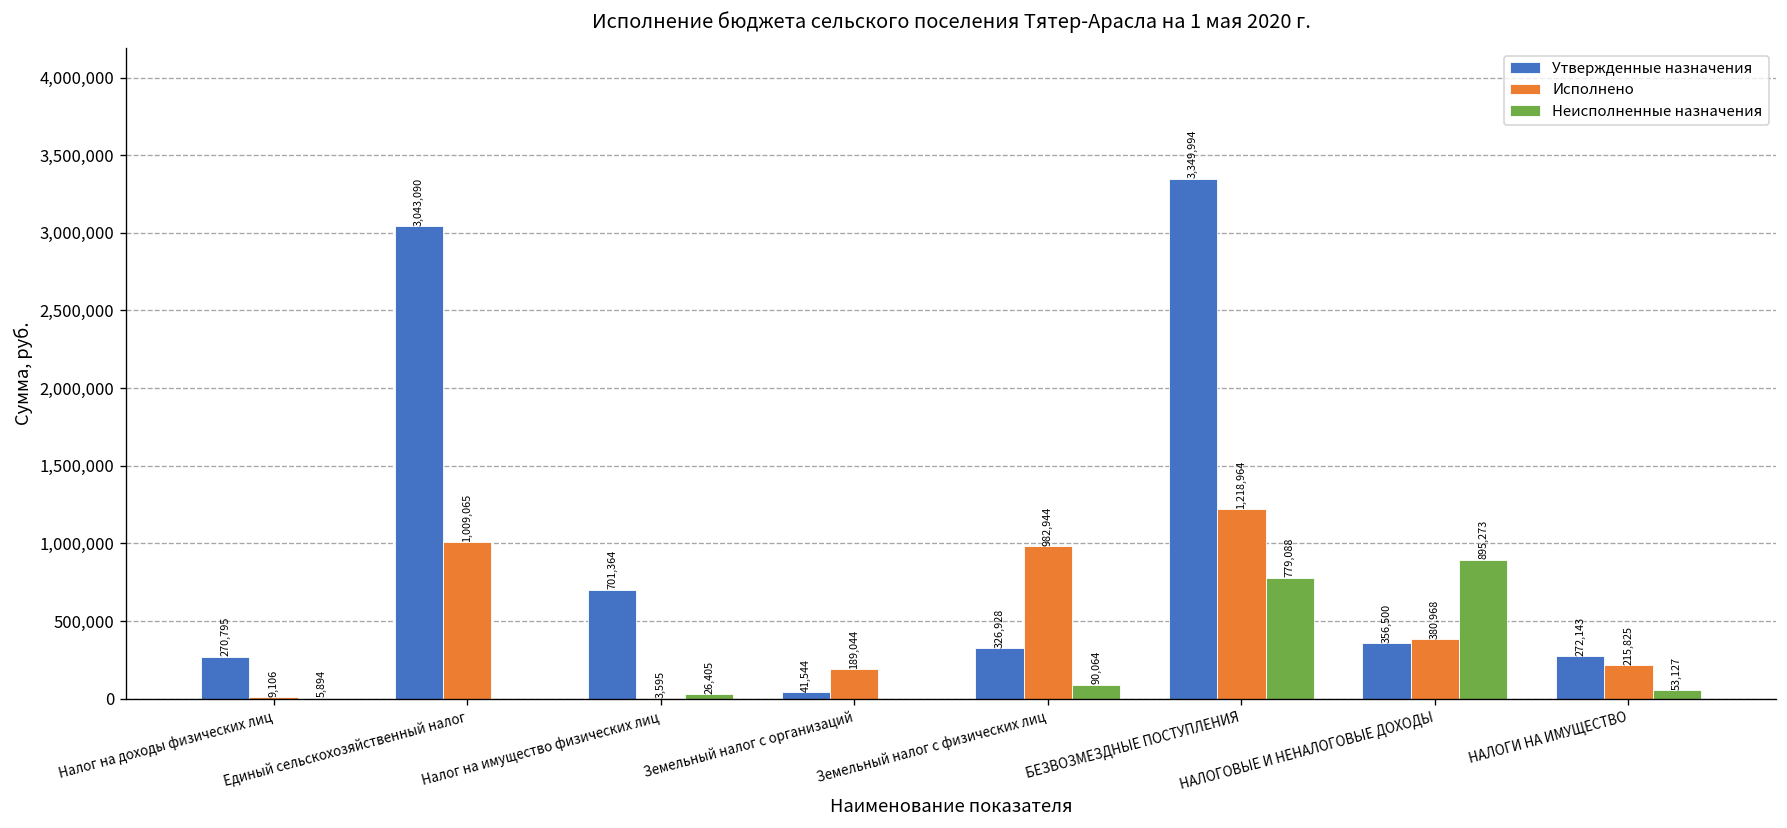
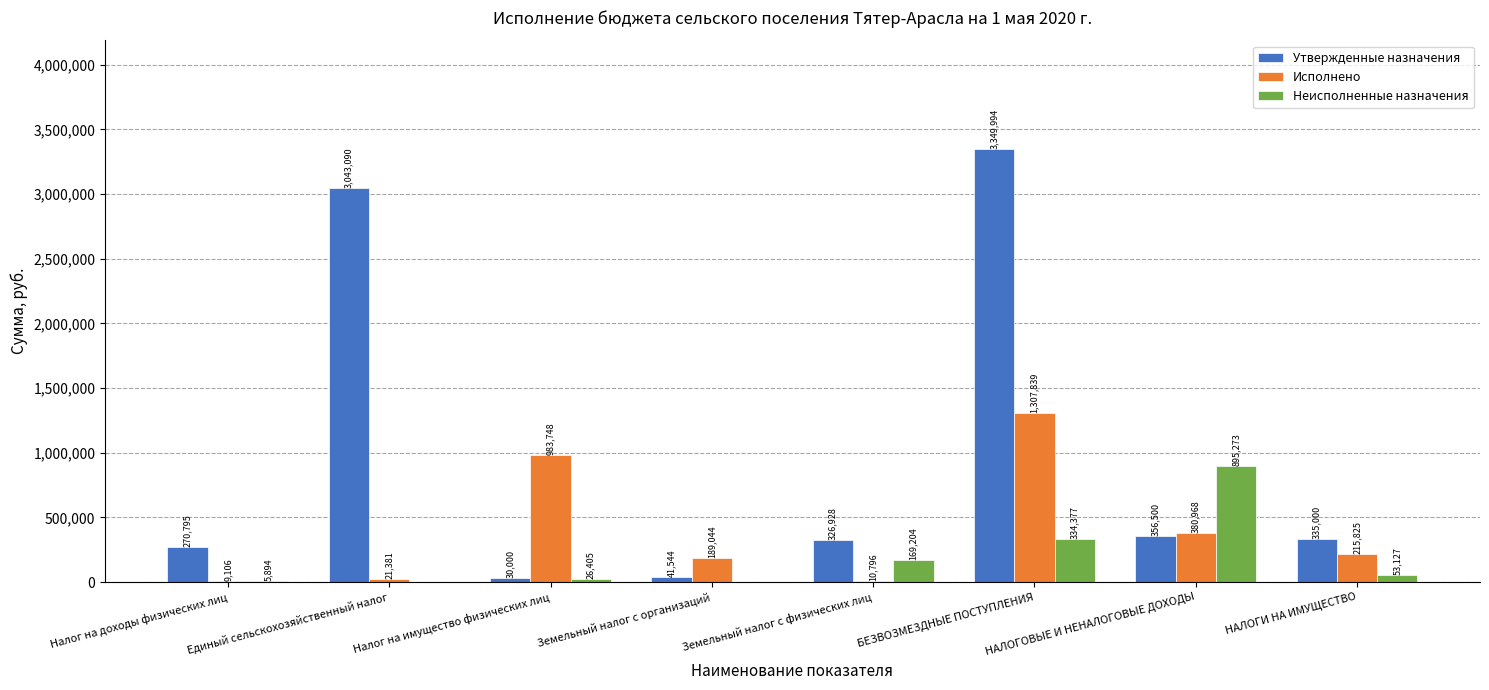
  {
    "Утвержденные назначения": {
      "Налог на доходы физических лиц": "270,795",
      "Единый сельскохозяйственный налог": "3,043,090",
-     "Налог на имущество физических лиц": "701,364",
+     "Налог на имущество физических лиц": "30,000",
      "Земельный налог с организаций": "41,544",
      "Земельный налог с физических лиц": "326,928",
      "БЕЗВОЗМЕЗДНЫЕ ПОСТУПЛЕНИЯ": "3,349,994",
      "НАЛОГОВЫЕ И НЕНАЛОГОВЫЕ ДОХОДЫ": "356,500",
-     "НАЛОГИ НА ИМУЩЕСТВО": "272,143"
+     "НАЛОГИ НА ИМУЩЕСТВО": "335,000"
    },
    "Исполнено": {
      "Налог на доходы физических лиц": "9,106",
-     "Единый сельскохозяйственный налог": "1,009,065",
-     "Налог на имущество физических лиц": "3,595",
+     "Единый сельскохозяйственный налог": "21,381",
+     "Налог на имущество физических лиц": "983,748",
      "Земельный налог с организаций": "189,044",
-     "Земельный налог с физических лиц": "982,944",
-     "БЕЗВОЗМЕЗДНЫЕ ПОСТУПЛЕНИЯ": "1,218,964",
+     "Земельный налог с физических лиц": "10,796",
+     "БЕЗВОЗМЕЗДНЫЕ ПОСТУПЛЕНИЯ": "1,307,839",
      "НАЛОГОВЫЕ И НЕНАЛОГОВЫЕ ДОХОДЫ": "380,968",
      "НАЛОГИ НА ИМУЩЕСТВО": "215,825"
    },
    "Неисполненные назначения": {
      "Налог на доходы физических лиц": "5,894",
      "Налог на имущество физических лиц": "26,405",
-     "Земельный налог с физических лиц": "90,064",
-     "БЕЗВОЗМЕЗДНЫЕ ПОСТУПЛЕНИЯ": "779,088",
+     "Земельный налог с физических лиц": "169,204",
+     "БЕЗВОЗМЕЗДНЫЕ ПОСТУПЛЕНИЯ": "334,377",
      "НАЛОГОВЫЕ И НЕНАЛОГОВЫЕ ДОХОДЫ": "895,273",
      "НАЛОГИ НА ИМУЩЕСТВО": "53,127"
    }
  }
